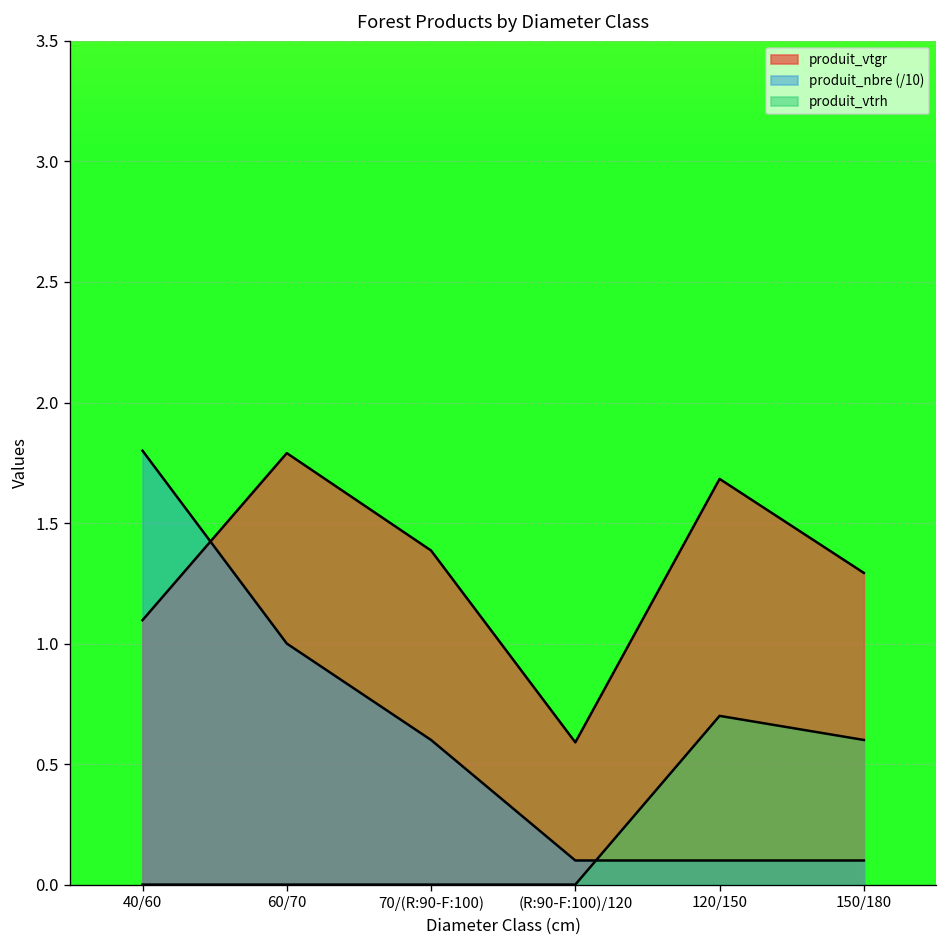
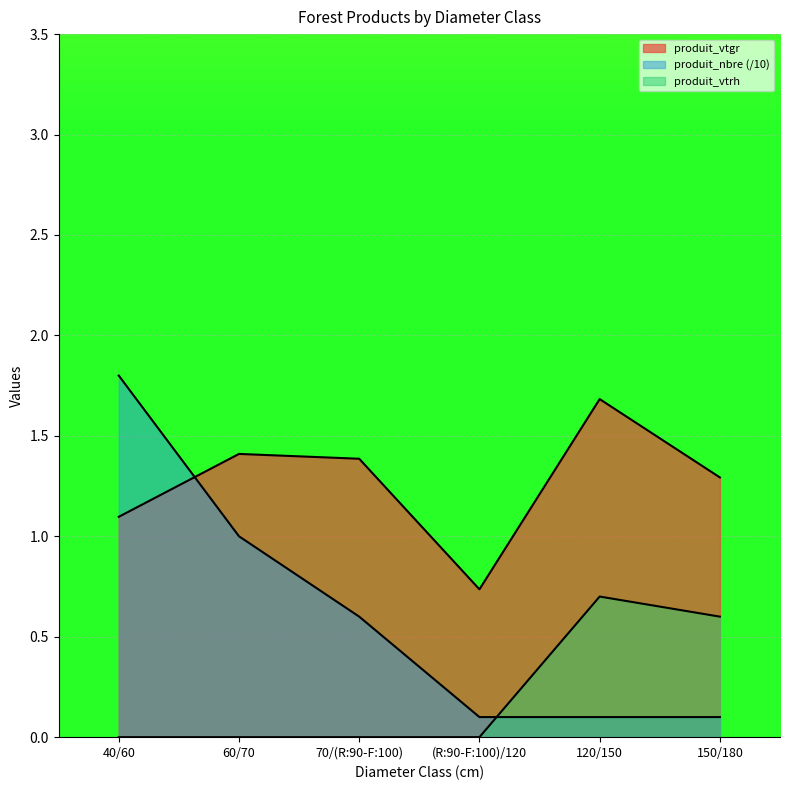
  {
    "produit_vtgr": {
      "40/60": 1.10,
-     "60/70": 1.79,
+     "60/70": 1.41,
      "70/(R:90-F:100)": 1.39,
-     "(R:90-F:100)/120": 0.59,
+     "(R:90-F:100)/120": 0.74,
      "120/150": 1.68,
      "150/180": 1.29
    },
    "produit_nbre (/10)": {
      "40/60": 1.80,
      "60/70": 1.00,
      "70/(R:90-F:100)": 0.60,
      "(R:90-F:100)/120": 0.10,
      "120/150": 0.10,
      "150/180": 0.10
    },
    "produit_vtrh": {
      "40/60": 0.00,
      "60/70": 0.00,
      "70/(R:90-F:100)": 0.00,
      "(R:90-F:100)/120": 0.00,
      "120/150": 0.70,
      "150/180": 0.60
    }
  }
